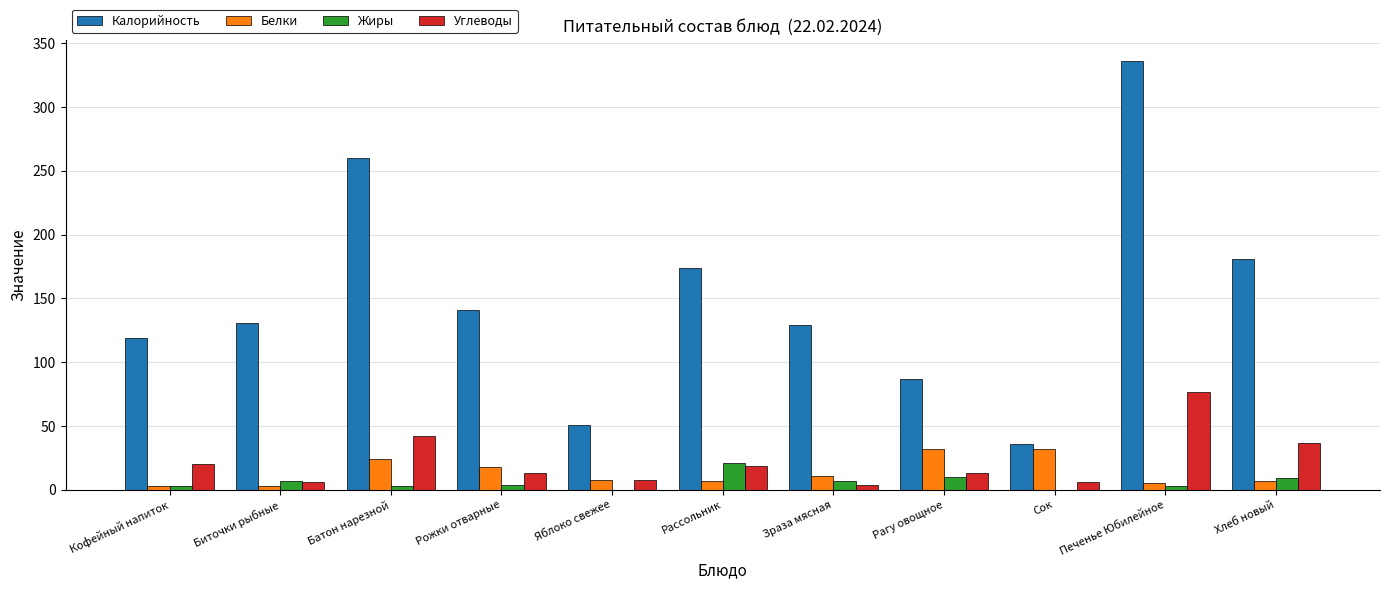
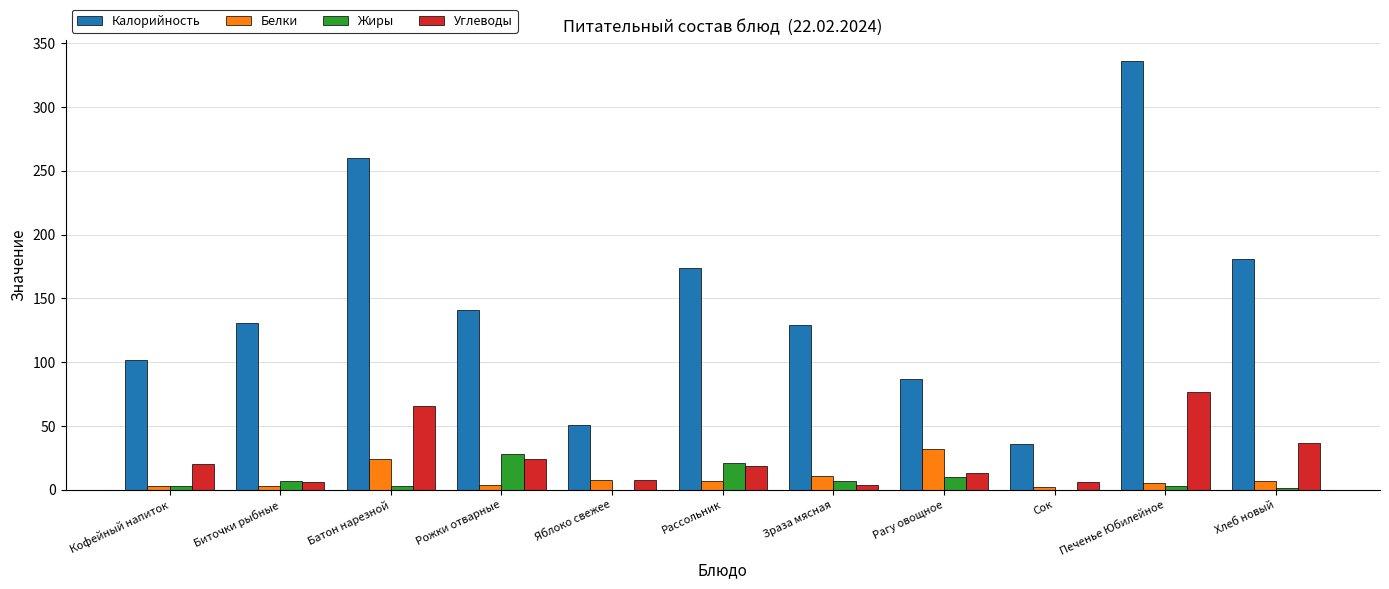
  {
    "Калорийность": {
-     "Кофейный напиток": 119,
+     "Кофейный напиток": 102,
      "Биточки рыбные": 131,
      "Батон нарезной": 260,
      "Рожки отварные": 141,
      "Яблоко свежее": 51,
      "Рассольник": 174,
      "Зраза мясная": 129,
      "Рагу овощное": 87,
      "Сок": 36,
      "Печенье Юбилейное": 336,
      "Хлеб новый": 181
    },
    "Белки": {
      "Кофейный напиток": 3,
      "Биточки рыбные": 3,
      "Батон нарезной": 24,
-     "Рожки отварные": 18,
+     "Рожки отварные": 4,
      "Яблоко свежее": 8,
      "Рассольник": 7,
      "Зраза мясная": 11,
      "Рагу овощное": 32,
-     "Сок": 32,
+     "Сок": 2,
      "Печенье Юбилейное": 5,
      "Хлеб новый": 7
    },
    "Жиры": {
      "Кофейный напиток": 3,
      "Биточки рыбные": 7,
      "Батон нарезной": 3,
-     "Рожки отварные": 4,
+     "Рожки отварные": 28,
      "Яблоко свежее": 0,
      "Рассольник": 21,
      "Зраза мясная": 7,
      "Рагу овощное": 10,
      "Сок": 0,
      "Печенье Юбилейное": 3,
-     "Хлеб новый": 9
+     "Хлеб новый": 1
    },
    "Углеводы": {
      "Кофейный напиток": 20,
      "Биточки рыбные": 6,
-     "Батон нарезной": 42,
-     "Рожки отварные": 13,
+     "Батон нарезной": 66,
+     "Рожки отварные": 24,
      "Яблоко свежее": 8,
      "Рассольник": 19,
      "Зраза мясная": 4,
      "Рагу овощное": 13,
      "Сок": 6,
      "Печенье Юбилейное": 77,
      "Хлеб новый": 37
    }
  }
